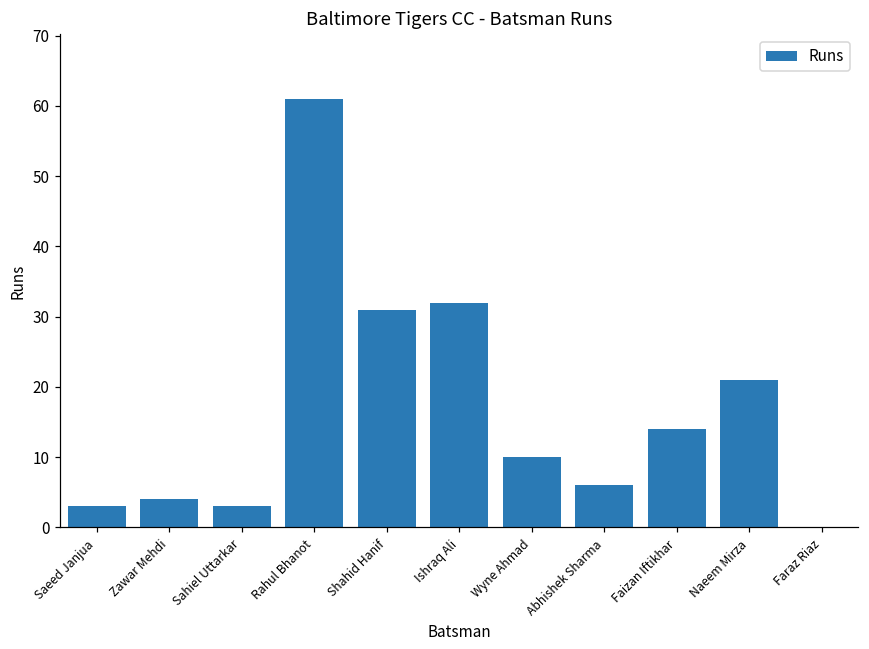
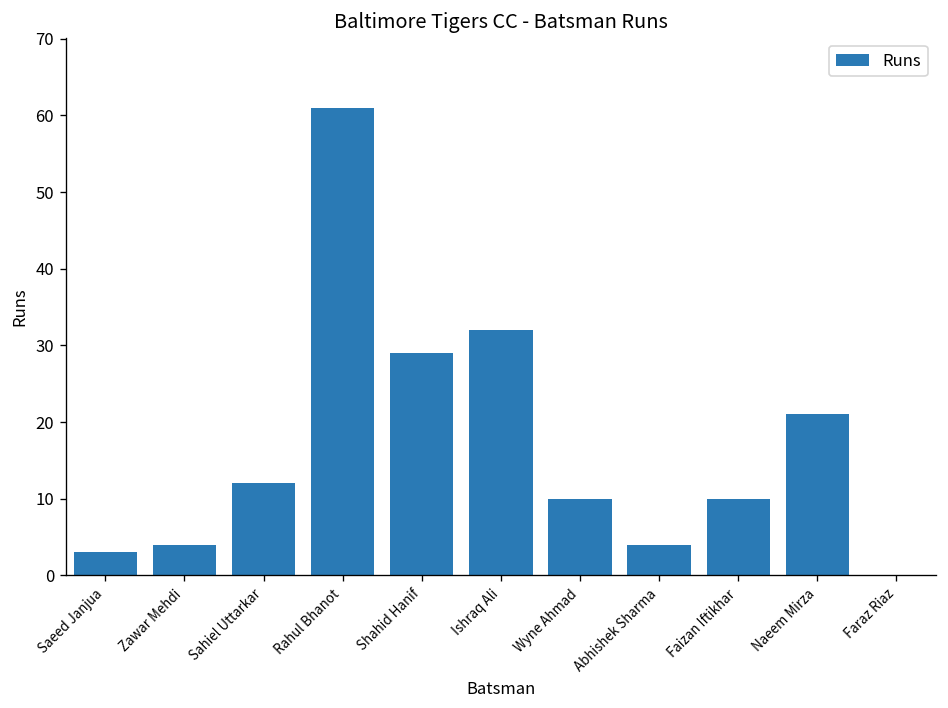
  {
    "Saeed Janjua": 3,
    "Zawar Mehdi": 4,
-   "Sahiel Uttarkar": 3,
+   "Sahiel Uttarkar": 12,
    "Rahul Bhanot": 61,
-   "Shahid Hanif": 31,
+   "Shahid Hanif": 29,
    "Ishraq Ali": 32,
    "Wyne Ahmad": 10,
-   "Abhishek Sharma": 6,
-   "Faizan Iftikhar": 14,
+   "Abhishek Sharma": 4,
+   "Faizan Iftikhar": 10,
    "Naeem Mirza": 21,
    "Faraz Riaz": 0
  }
